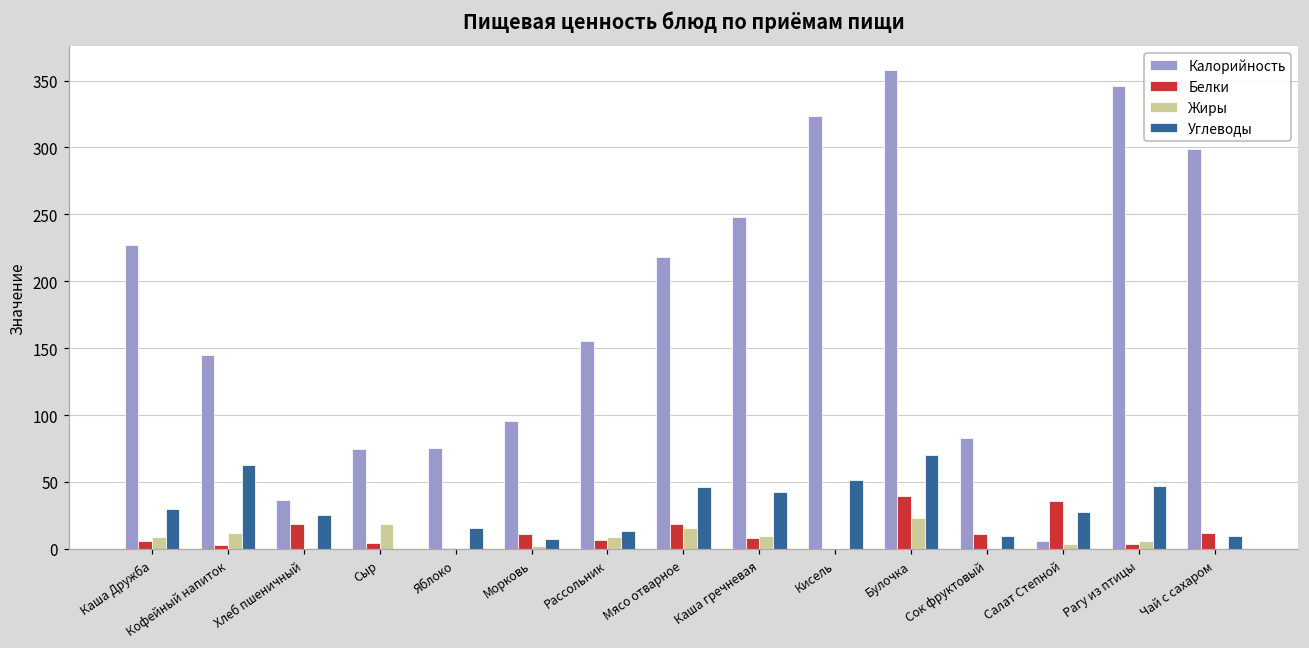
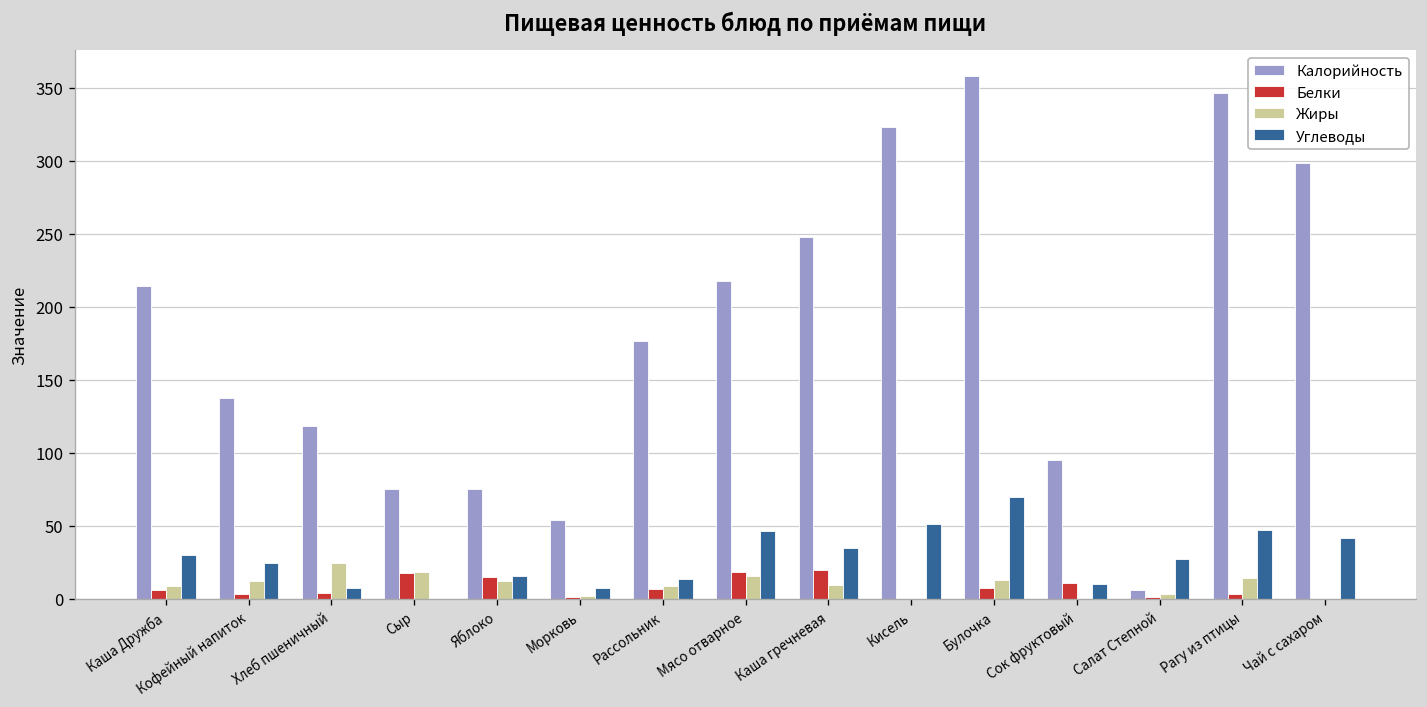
  {
    "Калорийность": {
-     "Каша Дружба": 227,
-     "Кофейный напиток": 145,
-     "Хлеб пшеничный": 36,
+     "Каша Дружба": 214,
+     "Кофейный напиток": 137,
+     "Хлеб пшеничный": 118,
      "Сыр": 75,
      "Яблоко": 75,
-     "Морковь": 95,
-     "Рассольник": 156,
+     "Морковь": 54,
+     "Рассольник": 177,
      "Мясо отварное": 218,
      "Каша гречневая": 248,
      "Кисель": 323,
      "Булочка": 358,
-     "Сок фруктовый": 83,
+     "Сок фруктовый": 95,
      "Салат Степной": 6,
      "Рагу из птицы": 346,
      "Чай с сахаром": 299
    },
    "Белки": {
      "Каша Дружба": 6,
      "Кофейный напиток": 3,
-     "Хлеб пшеничный": 19,
-     "Сыр": 5,
-     "Яблоко": 1,
-     "Морковь": 11,
+     "Хлеб пшеничный": 4,
+     "Сыр": 17,
+     "Яблоко": 15,
+     "Морковь": 1,
      "Рассольник": 7,
      "Мясо отварное": 18,
-     "Каша гречневая": 8,
+     "Каша гречневая": 20,
      "Кисель": 0,
-     "Булочка": 39,
+     "Булочка": 7,
      "Сок фруктовый": 11,
-     "Салат Степной": 36,
+     "Салат Степной": 1,
      "Рагу из птицы": 3,
-     "Чай с сахаром": 12
+     "Чай с сахаром": 0
    },
    "Жиры": {
      "Каша Дружба": 9,
      "Кофейный напиток": 12,
-     "Хлеб пшеничный": 0,
+     "Хлеб пшеничный": 25,
      "Сыр": 18,
-     "Яблоко": 1,
+     "Яблоко": 13,
      "Морковь": 2,
      "Рассольник": 9,
      "Мясо отварное": 16,
      "Каша гречневая": 9,
      "Кисель": 0,
-     "Булочка": 23,
+     "Булочка": 13,
      "Салат Степной": 3,
-     "Рагу из птицы": 6,
+     "Рагу из птицы": 15,
      "Чай с сахаром": 0
    },
    "Углеводы": {
      "Каша Дружба": 30,
-     "Кофейный напиток": 63,
-     "Хлеб пшеничный": 25,
+     "Кофейный напиток": 25,
+     "Хлеб пшеничный": 7,
      "Сыр": 0,
      "Яблоко": 16,
      "Морковь": 8,
      "Рассольник": 14,
      "Мясо отварное": 47,
-     "Каша гречневая": 42,
+     "Каша гречневая": 35,
      "Кисель": 52,
      "Булочка": 70,
      "Сок фруктовый": 10,
      "Салат Степной": 28,
      "Рагу из птицы": 47,
-     "Чай с сахаром": 9
+     "Чай с сахаром": 42
    }
  }
